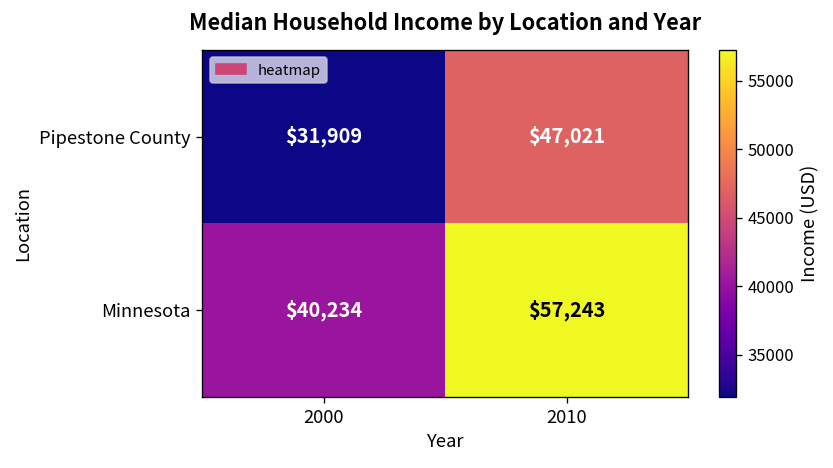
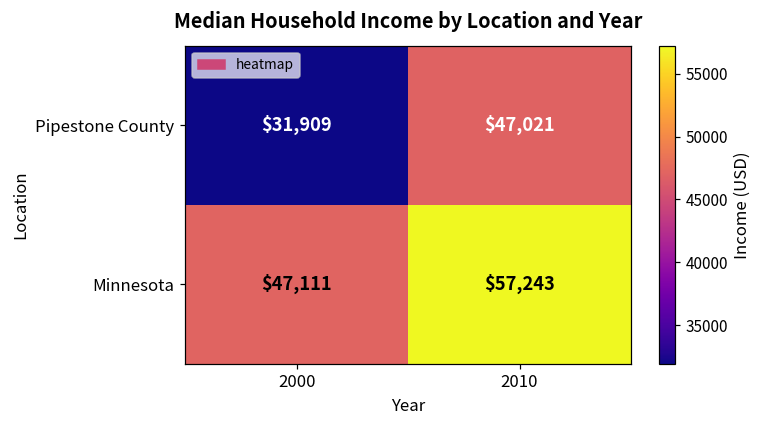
  {
    "Pipestone County": {
      "2000": "$31,909",
      "2010": "$47,021"
    },
    "Minnesota": {
-     "2000": "$40,234",
+     "2000": "$47,111",
      "2010": "$57,243"
    }
  }
